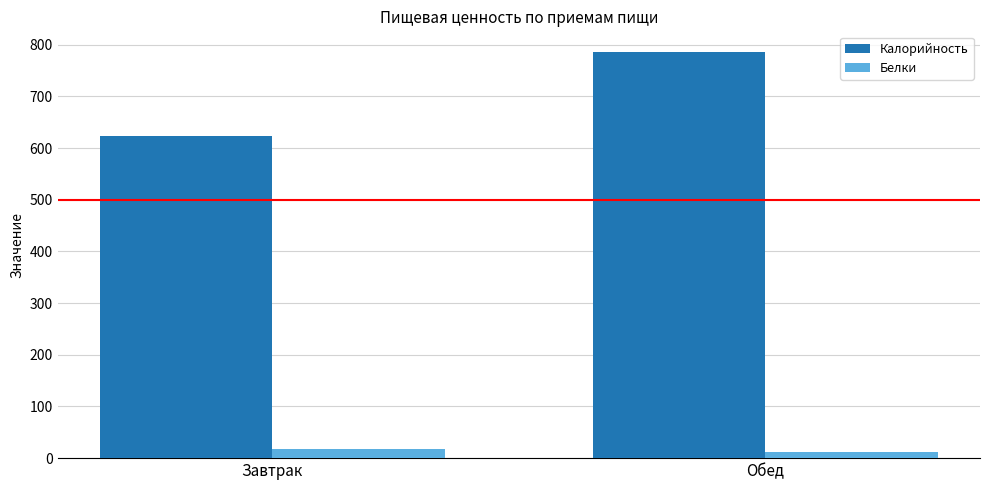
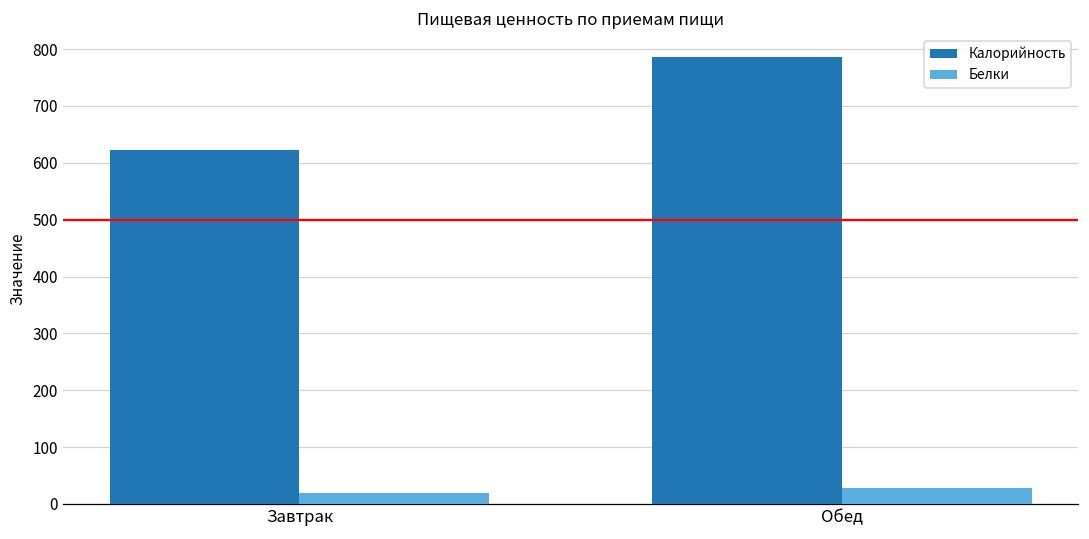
  {
    "Калорийность": {
      "Завтрак": 620,
      "Обед": 790
    },
    "Белки": {
      "Завтрак": 20,
-     "Обед": 10
+     "Обед": 30
    }
  }
